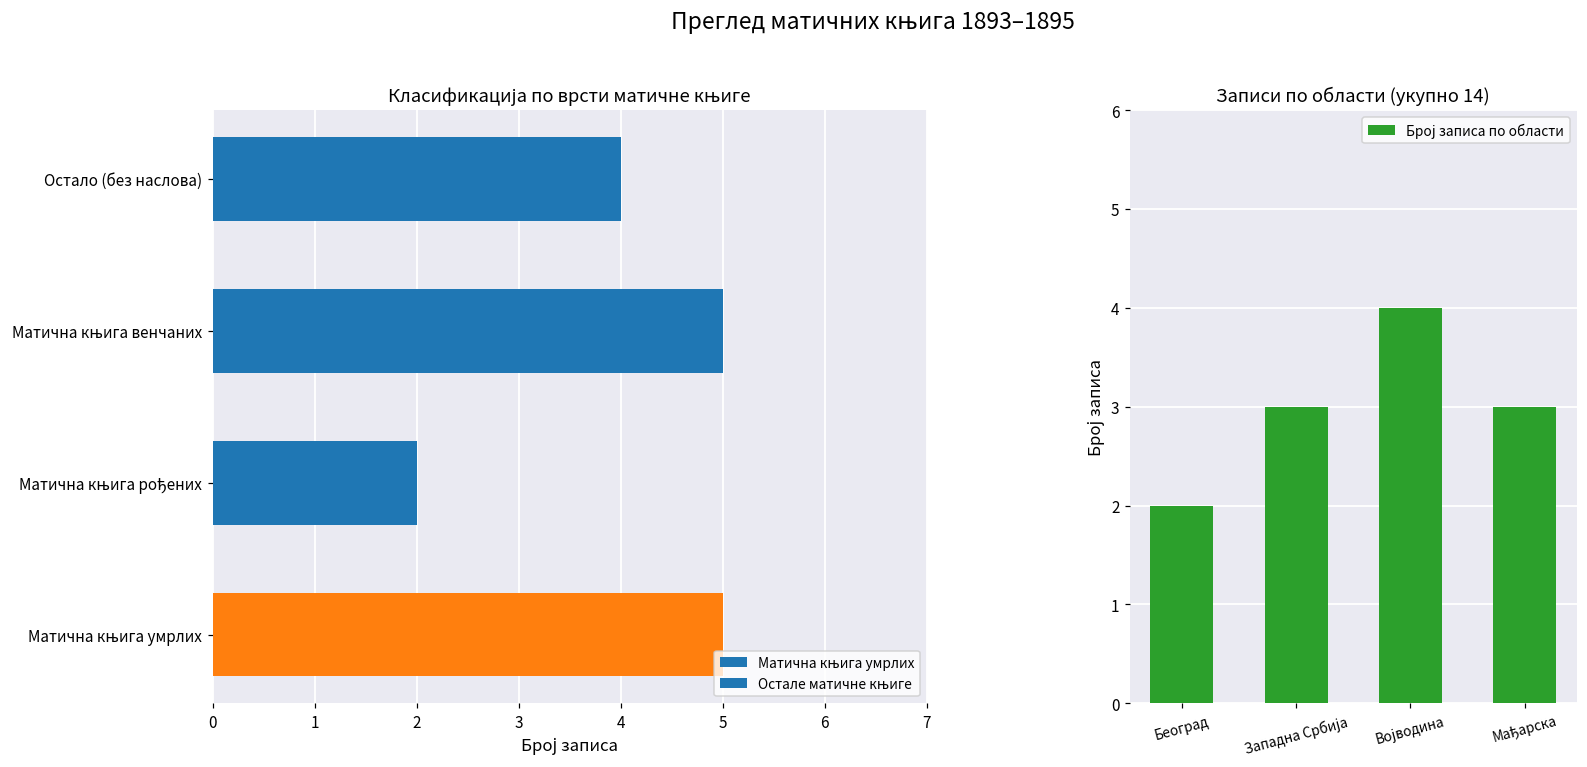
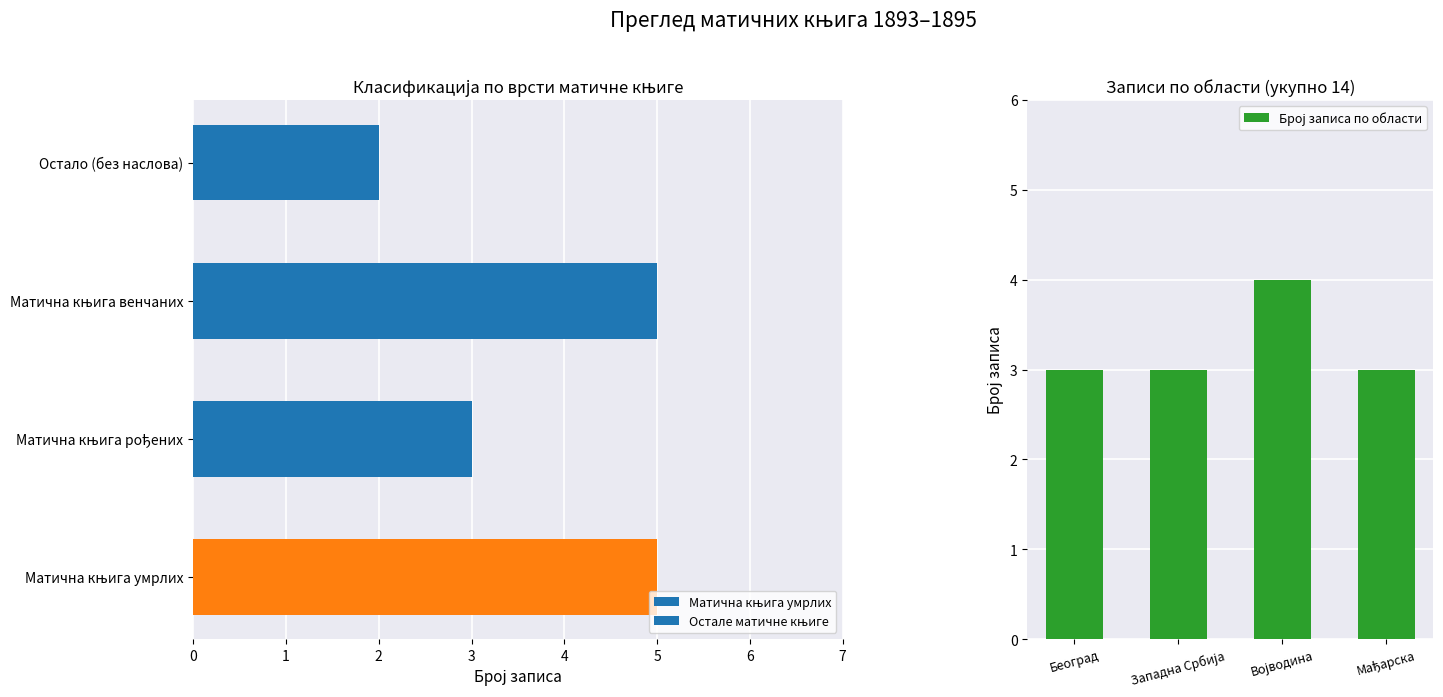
  {
    "Класификација по врсти матичне књиге": {
-     "Остало (без наслова)": 4,
+     "Остало (без наслова)": 2,
      "Матична књига венчаних": 5,
-     "Матична књига рођених": 2,
+     "Матична књига рођених": 3,
      "Матична књига умрлих": 5
    },
    "Записи по области (укупно 14)": {
-     "Београд": 2,
+     "Београд": 3,
      "Западна Србија": 3,
      "Војводина": 4,
      "Мађарска": 3
    }
  }
